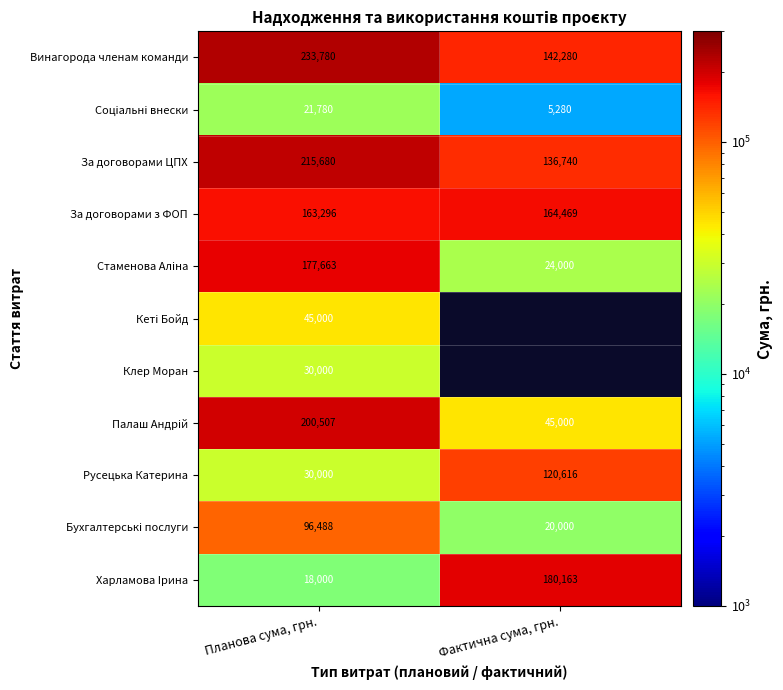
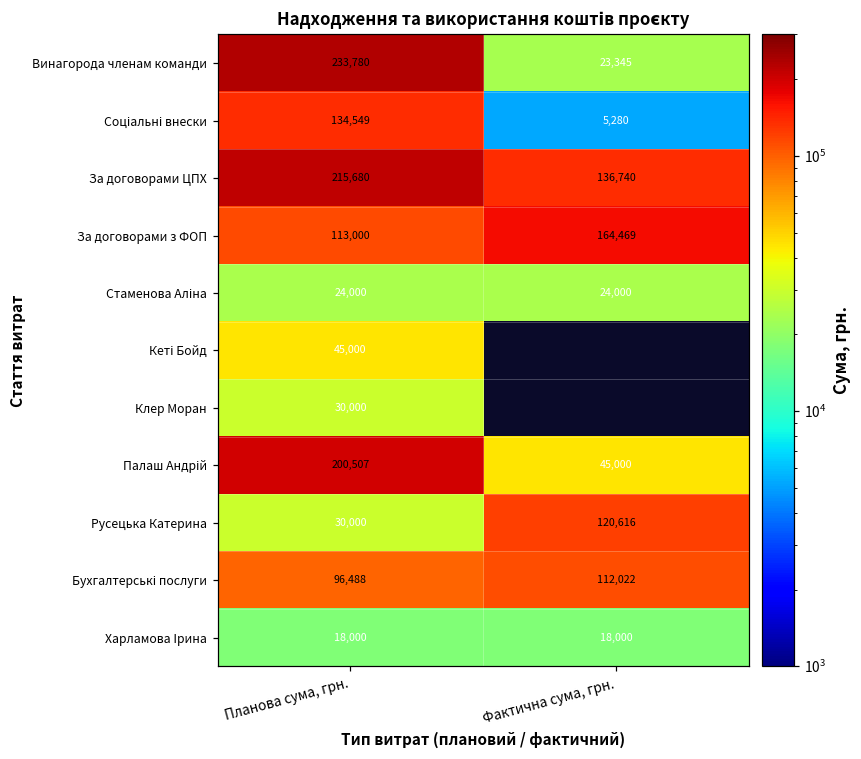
  {
    "Винагорода членам команди": {
      "Планова сума, грн.": "233,780",
-     "Фактична сума, грн.": "142,280"
+     "Фактична сума, грн.": "23,345"
    },
    "Соціальні внески": {
-     "Планова сума, грн.": "21,780",
+     "Планова сума, грн.": "134,549",
      "Фактична сума, грн.": "5,280"
    },
    "За договорами ЦПХ": {
      "Планова сума, грн.": "215,680",
      "Фактична сума, грн.": "136,740"
    },
    "За договорами з ФОП": {
-     "Планова сума, грн.": "163,296",
+     "Планова сума, грн.": "113,000",
      "Фактична сума, грн.": "164,469"
    },
    "Стаменова Аліна": {
-     "Планова сума, грн.": "177,663",
+     "Планова сума, грн.": "24,000",
      "Фактична сума, грн.": "24,000"
    },
    "Кеті Бойд": {
      "Планова сума, грн.": "45,000"
    },
    "Клер Моран": {
      "Планова сума, грн.": "30,000"
    },
    "Палаш Андрій": {
      "Планова сума, грн.": "200,507",
      "Фактична сума, грн.": "45,000"
    },
    "Русецька Катерина": {
      "Планова сума, грн.": "30,000",
      "Фактична сума, грн.": "120,616"
    },
    "Бухгалтерські послуги": {
      "Планова сума, грн.": "96,488",
-     "Фактична сума, грн.": "20,000"
+     "Фактична сума, грн.": "112,022"
    },
    "Харламова Ірина": {
      "Планова сума, грн.": "18,000",
-     "Фактична сума, грн.": "180,163"
+     "Фактична сума, грн.": "18,000"
    }
  }
